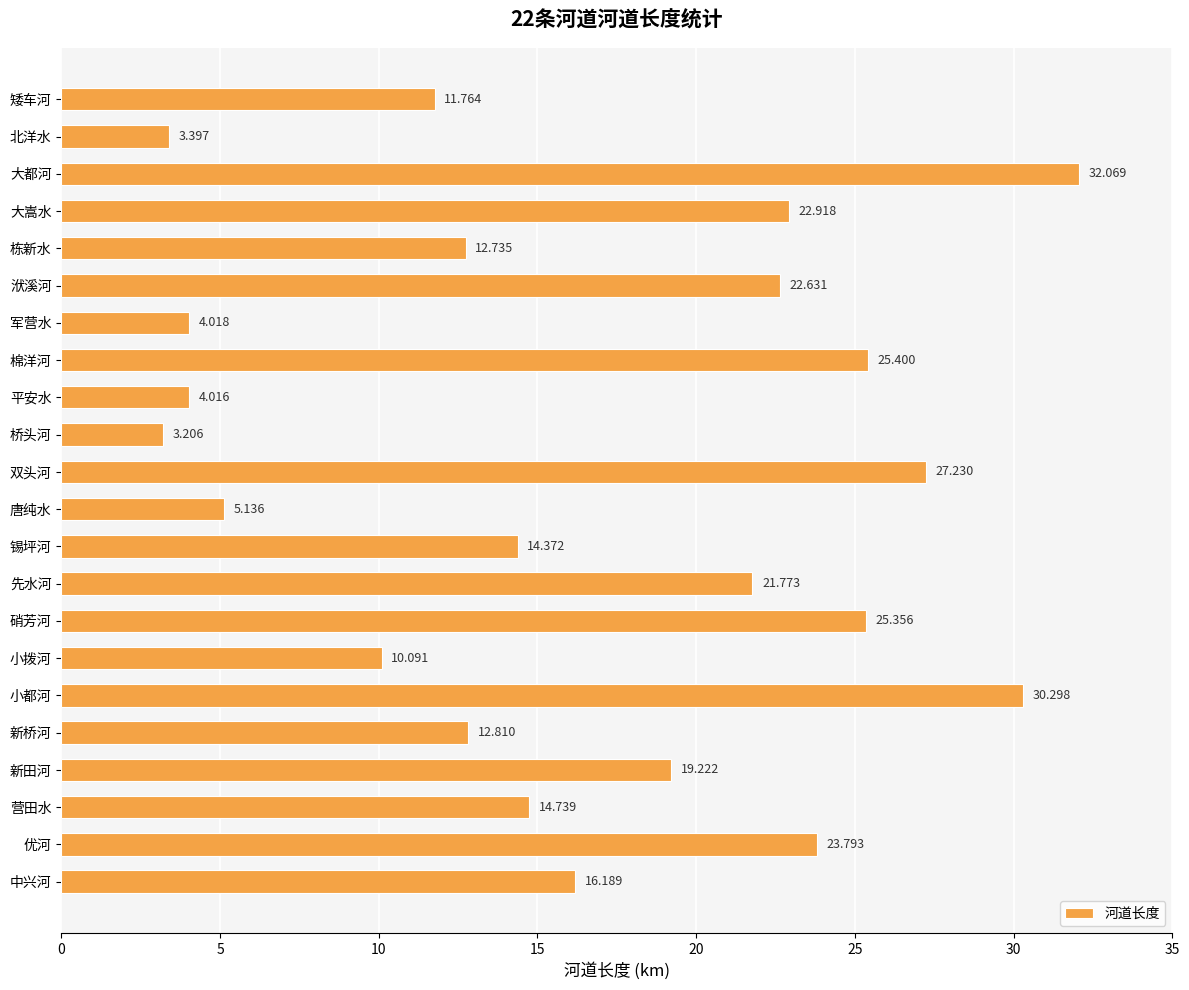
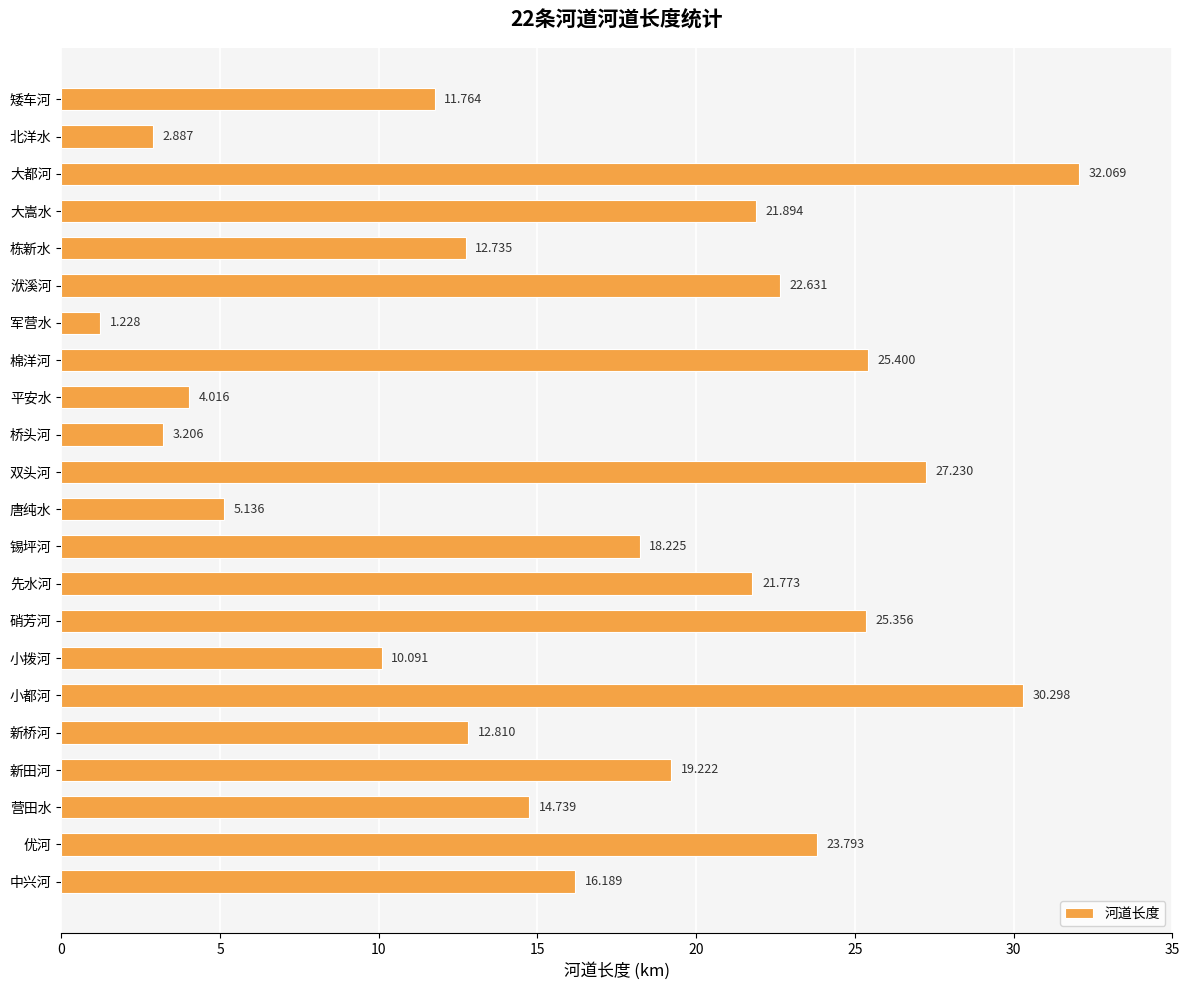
  {
    "矮车河": 11.764,
-   "北洋水": 3.397,
+   "北洋水": 2.887,
    "大都河": 32.069,
-   "大嵩水": 22.918,
+   "大嵩水": 21.894,
    "栋新水": 12.735,
    "洑溪河": 22.631,
-   "军营水": 4.018,
+   "军营水": 1.228,
    "棉洋河": 25.400,
    "平安水": 4.016,
    "桥头河": 3.206,
    "双头河": 27.230,
    "唐纯水": 5.136,
-   "锡坪河": 14.372,
+   "锡坪河": 18.225,
    "先水河": 21.773,
    "硝芳河": 25.356,
    "小拨河": 10.091,
    "小都河": 30.298,
    "新桥河": 12.810,
    "新田河": 19.222,
    "营田水": 14.739,
    "优河": 23.793,
    "中兴河": 16.189
  }
